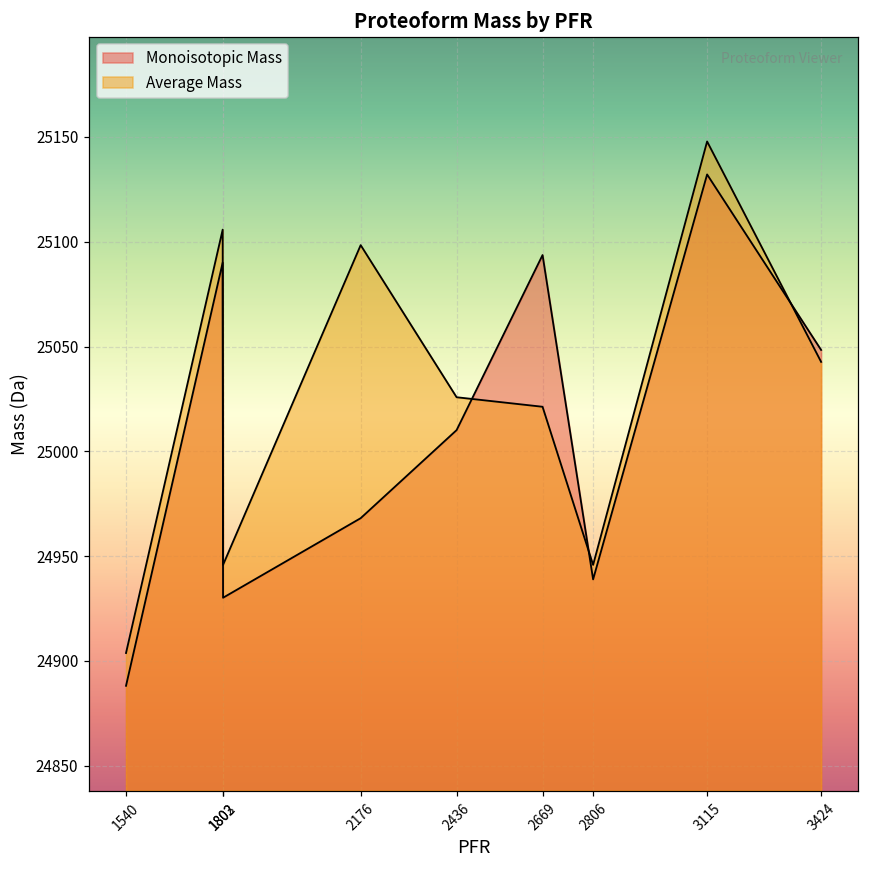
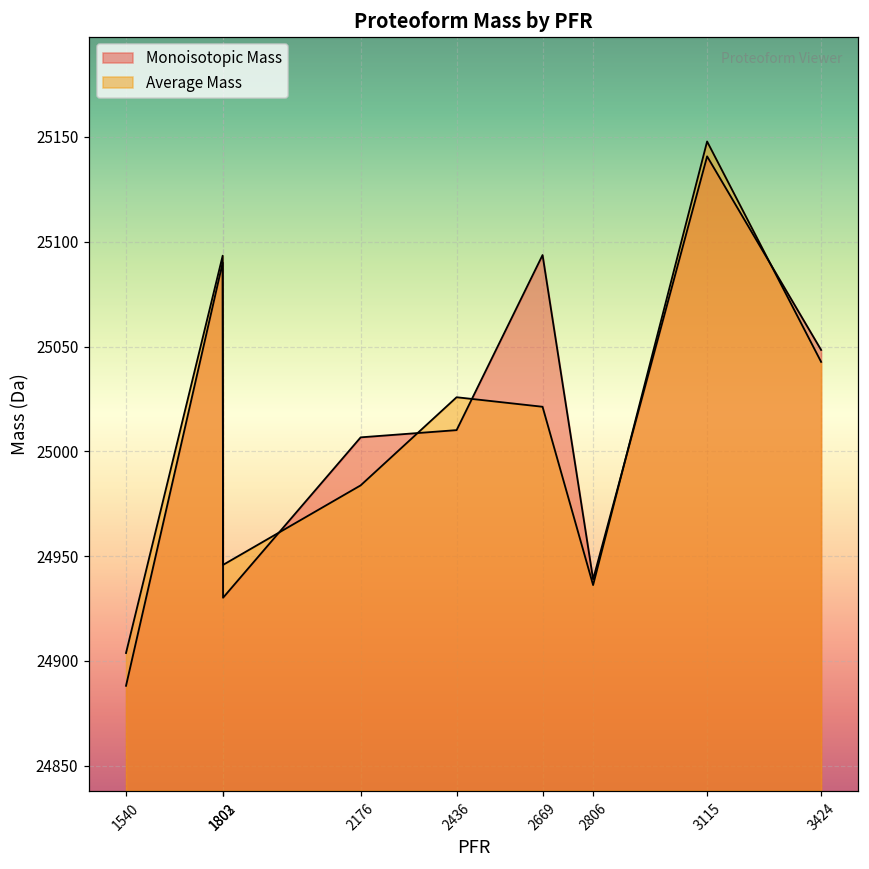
  {
    "Monoisotopic Mass": {
      "1540": 24888,
      "1802": 25090,
      "1803": 24930,
-     "2176": 24968,
+     "2176": 25007,
      "2436": 25010,
      "2669": 25094,
      "2806": 24939,
-     "3115": 25132,
+     "3115": 25141,
      "3424": 25048
    },
    "Average Mass": {
      "1540": 24904,
-     "1802": 25106,
+     "1802": 25093,
      "1803": 24946,
-     "2176": 25098,
+     "2176": 24984,
      "2436": 25026,
      "2669": 25021,
-     "2806": 24946,
+     "2806": 24936,
      "3115": 25148,
      "3424": 25043
    }
  }
